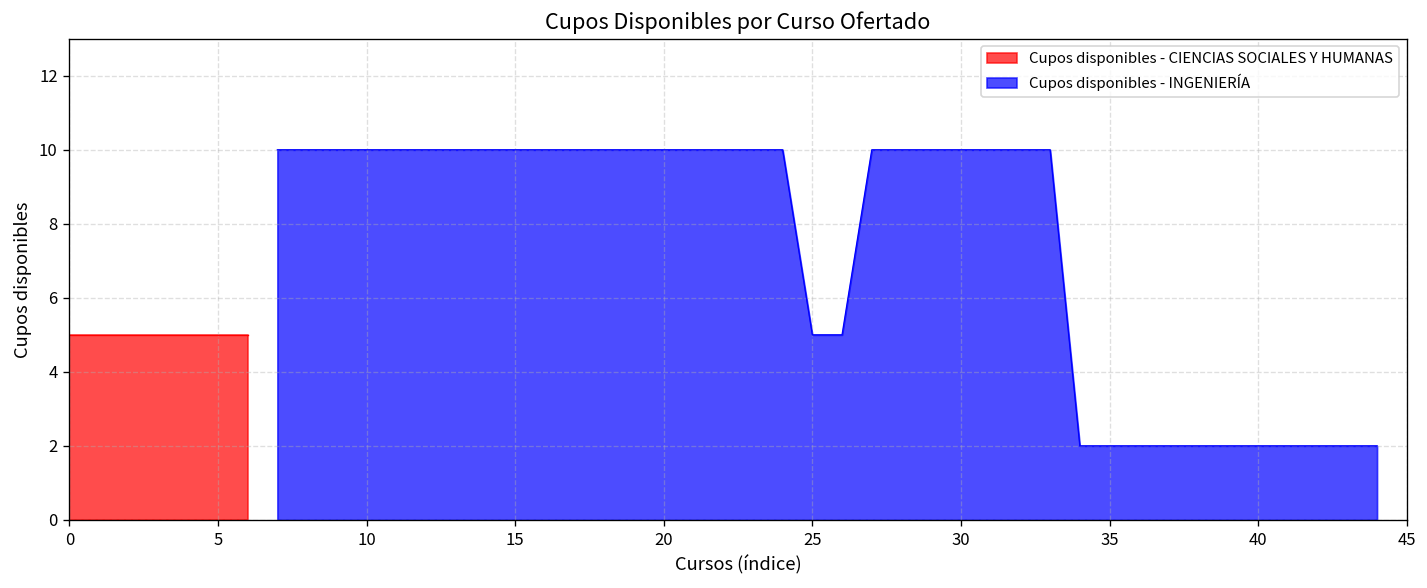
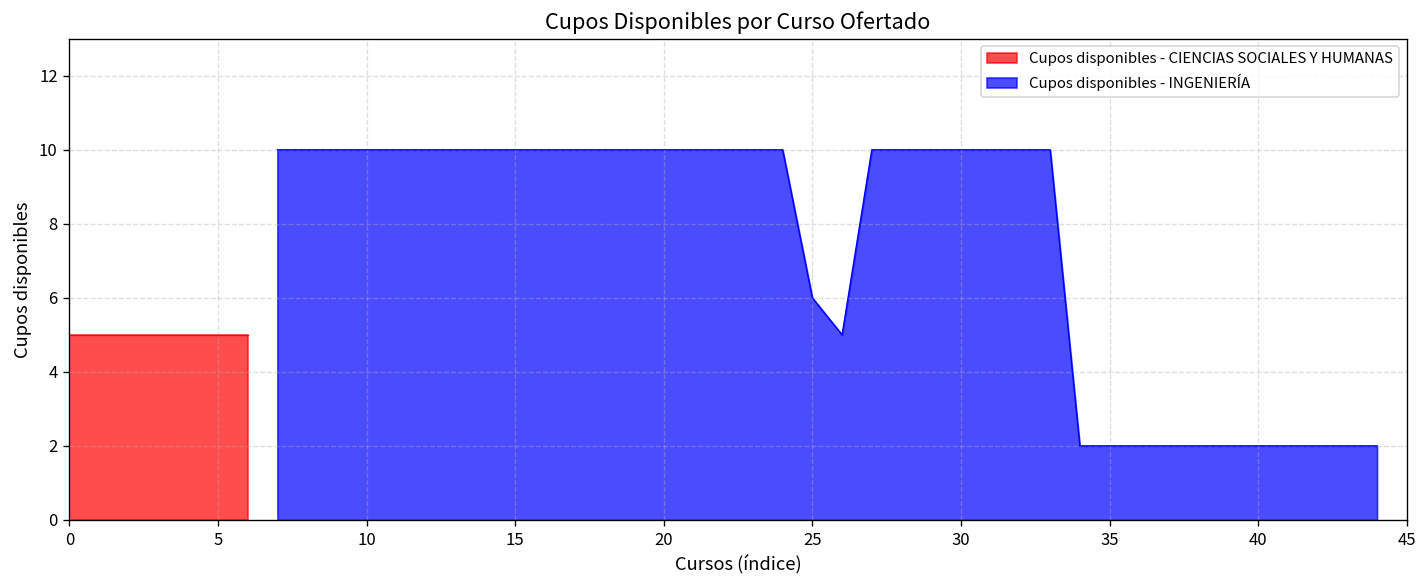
  {
    "Cupos disponibles - CIENCIAS SOCIALES Y HUMANAS": {
      "0": 5,
      "5": 5
    },
    "Cupos disponibles - INGENIERÍA": {
      "10": 10,
      "15": 10,
      "20": 10,
-     "25": 5,
+     "25": 6,
      "30": 10,
      "35": 2,
      "40": 2
    }
  }
